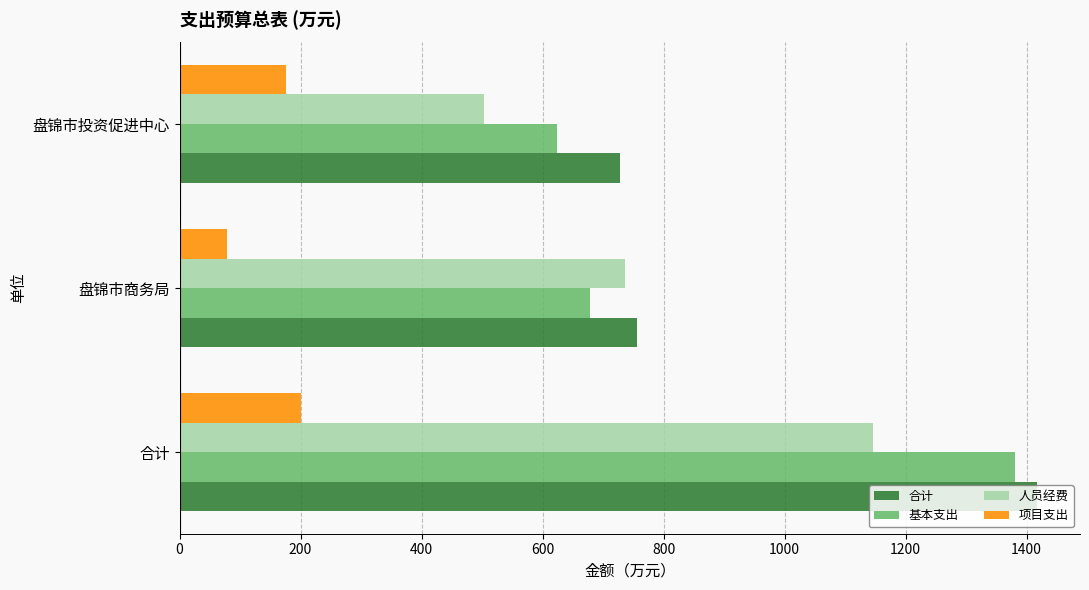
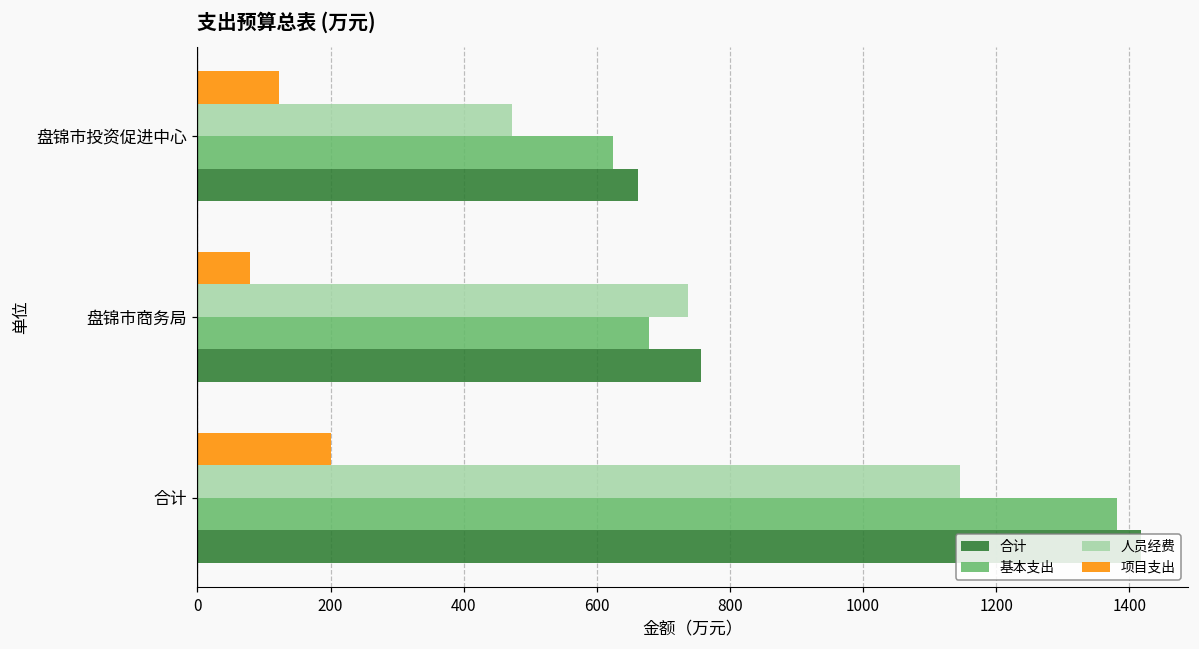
  {
    "合计": {
-     "盘锦市投资促进中心": 730,
+     "盘锦市投资促进中心": 660,
      "盘锦市商务局": 760
    },
    "基本支出": {
      "盘锦市投资促进中心": 620,
      "盘锦市商务局": 680,
      "合计": 1380
    },
    "人员经费": {
-     "盘锦市投资促进中心": 500,
+     "盘锦市投资促进中心": 470,
      "盘锦市商务局": 740,
      "合计": 1150
    },
    "项目支出": {
-     "盘锦市投资促进中心": 180,
+     "盘锦市投资促进中心": 120,
      "盘锦市商务局": 80,
      "合计": 200
    }
  }
